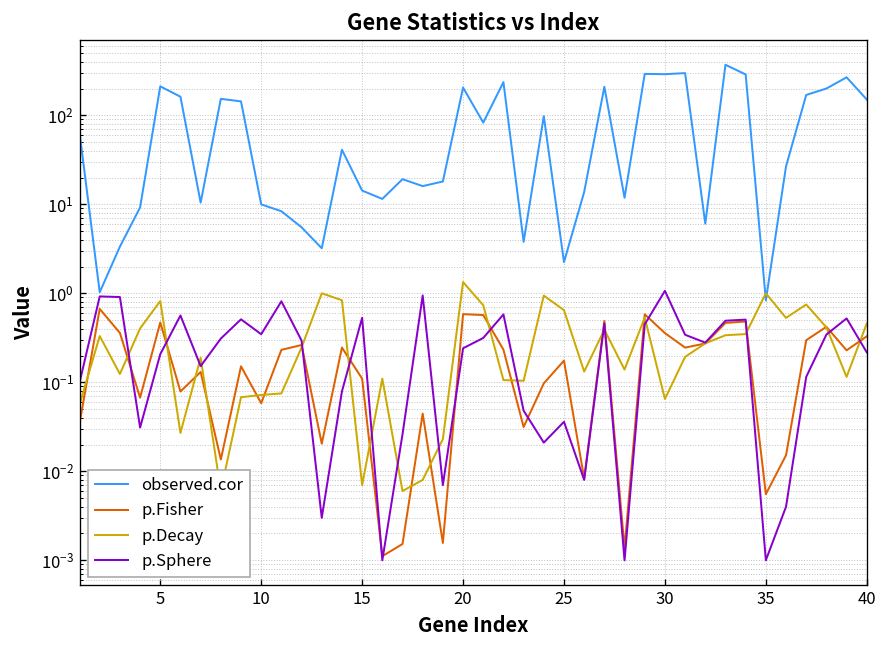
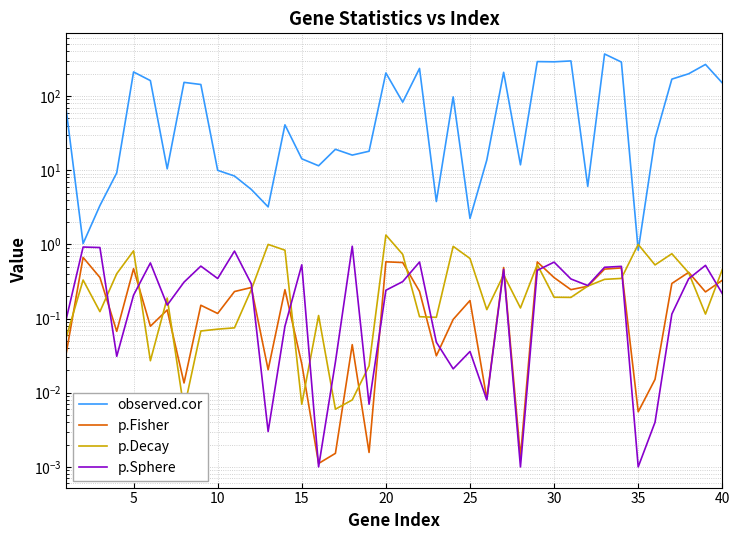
  {
    "observed.cor": {
      "5": 210,
      "10": 10,
      "15": 14,
      "20": 210,
      "25": 2.2,
      "30": 290,
      "35": 0.8,
      "40": 150
    },
    "p.Fisher": {
      "5": 0.5,
-     "10": 0.06,
-     "15": 0.11,
+     "10": 0.12,
+     "15": 0.025,
      "20": 0.6,
      "25": 0.18,
      "30": 0.4,
      "35": 0.006,
      "40": 0.3
    },
    "p.Decay": {
      "5": 0.8,
      "10": 0.07,
      "15": 0.007,
      "20": 1.3,
      "25": 0.6,
-     "30": 0.07,
+     "30": 0.19,
      "35": 1.0,
      "40": 0.5
    },
    "p.Sphere": {
      "5": 0.2,
      "10": 0.3,
      "15": 0.5,
      "20": 0.24,
      "25": 0.04,
-     "30": 1.1,
+     "30": 0.6,
      "35": 0.0010,
      "40": 0.22
    }
  }
